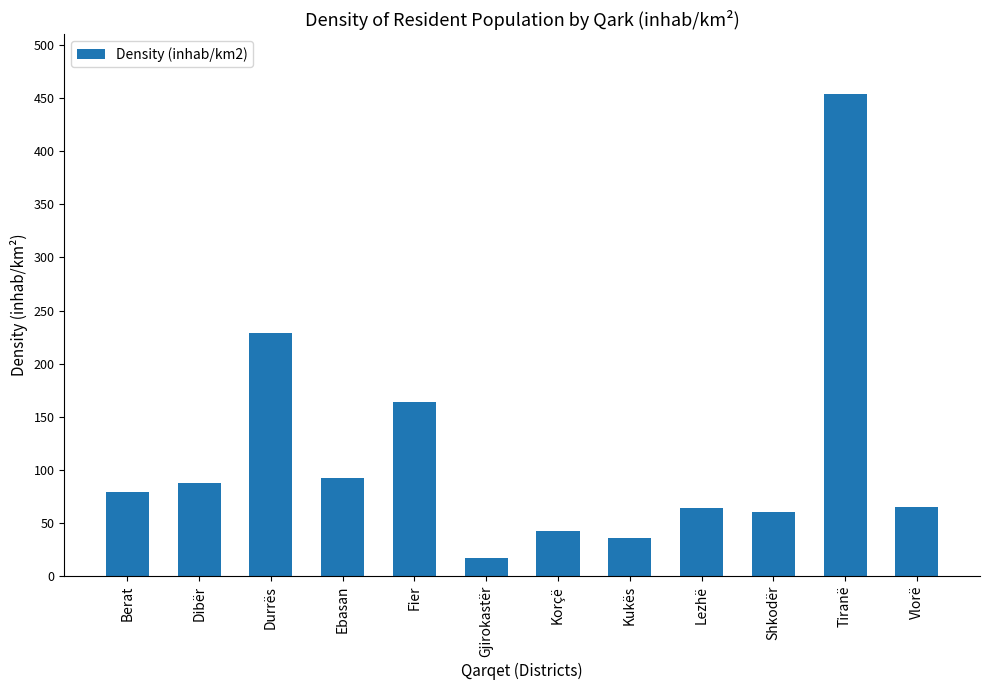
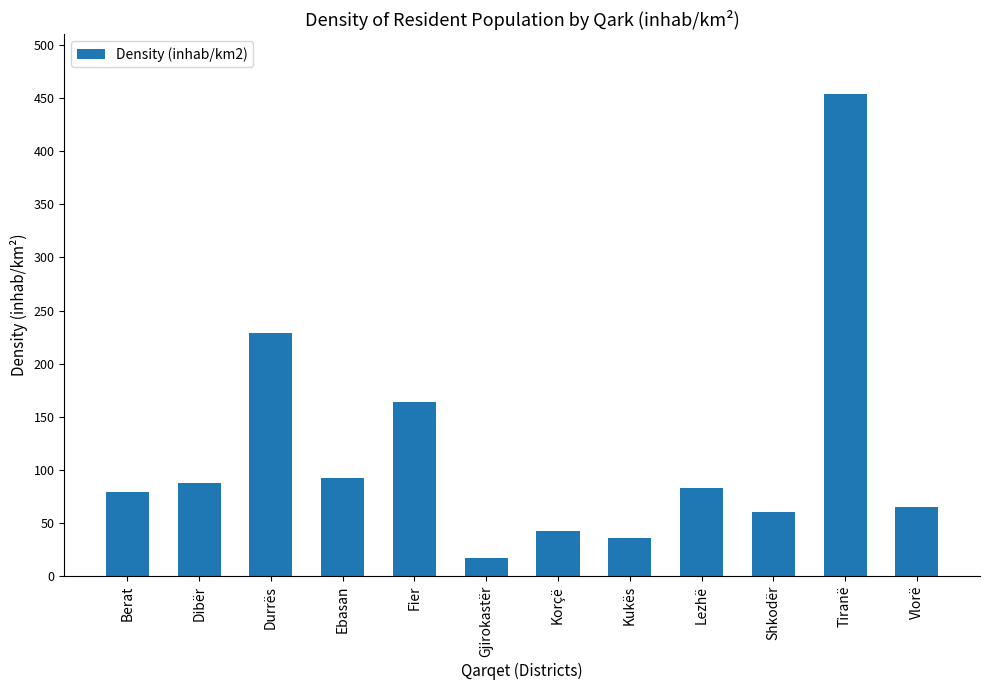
  {
    "Berat": 79,
    "Dibër": 87,
    "Durrës": 229,
    "Ebasan": 92,
    "Fier": 164,
    "Gjirokastër": 17,
    "Korçë": 42,
    "Kukës": 36,
-   "Lezhë": 64,
+   "Lezhë": 83,
    "Shkodër": 60,
    "Tiranë": 454,
    "Vlorë": 65
  }
